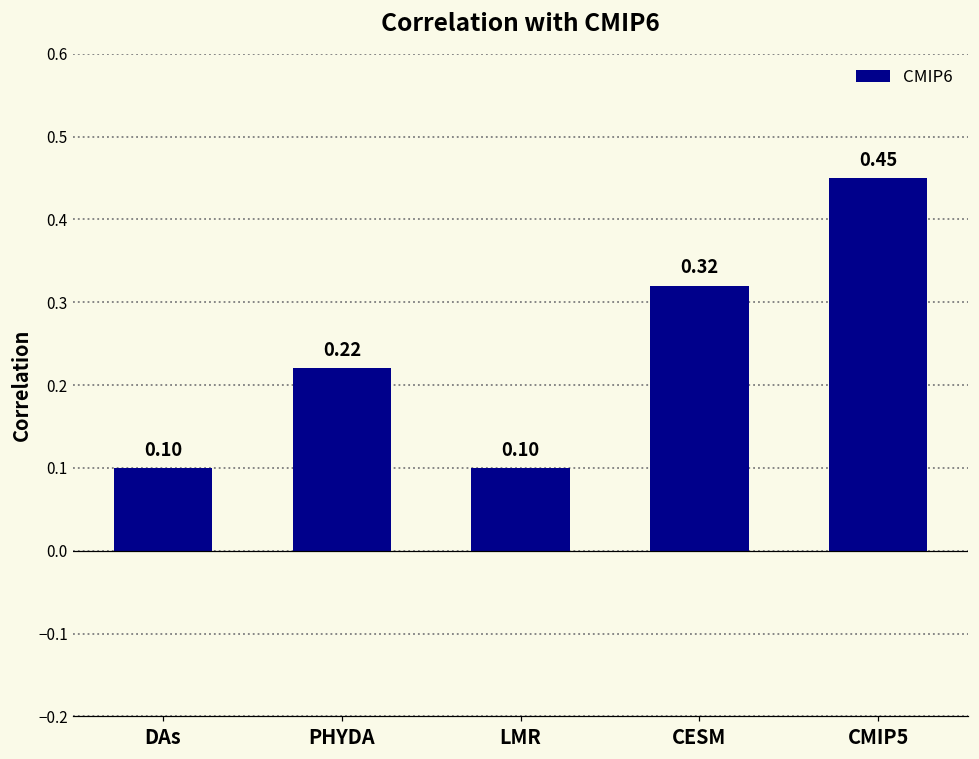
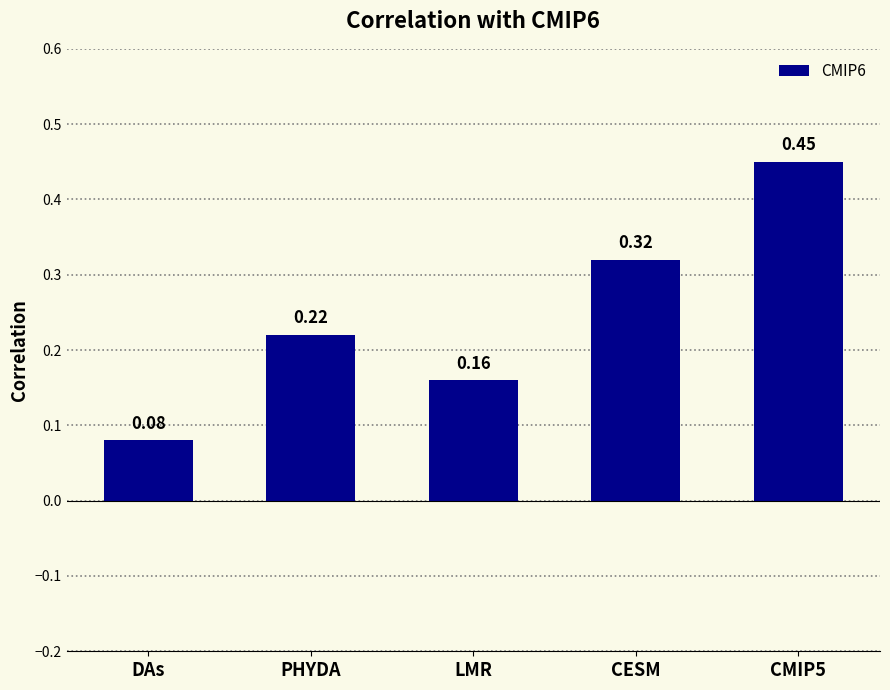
  {
-   "DAs": 0.10,
+   "DAs": 0.08,
    "PHYDA": 0.22,
-   "LMR": 0.10,
+   "LMR": 0.16,
    "CESM": 0.32,
    "CMIP5": 0.45
  }
